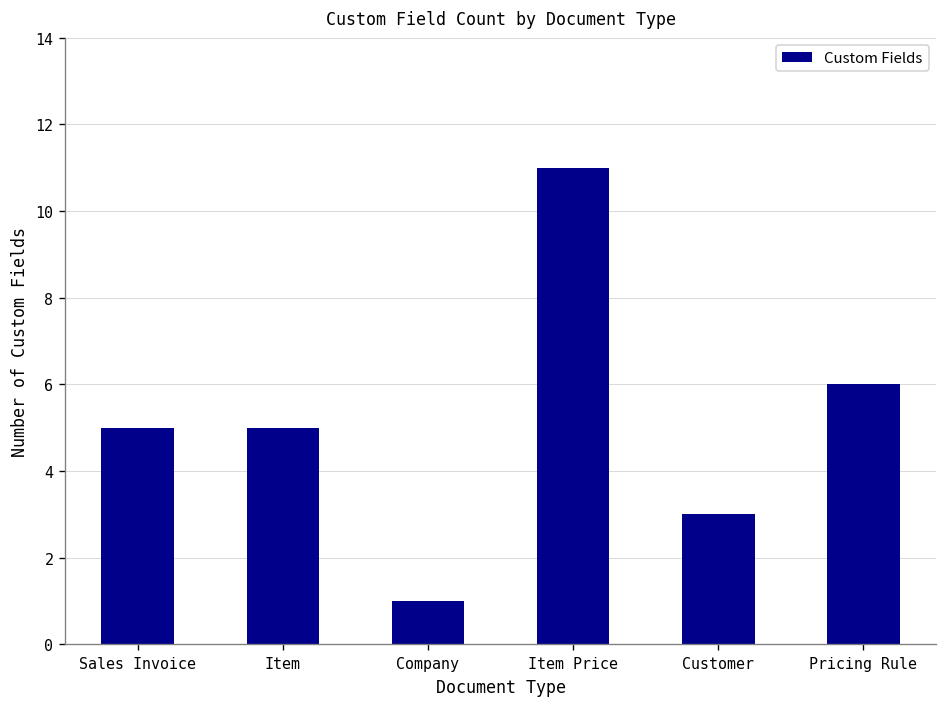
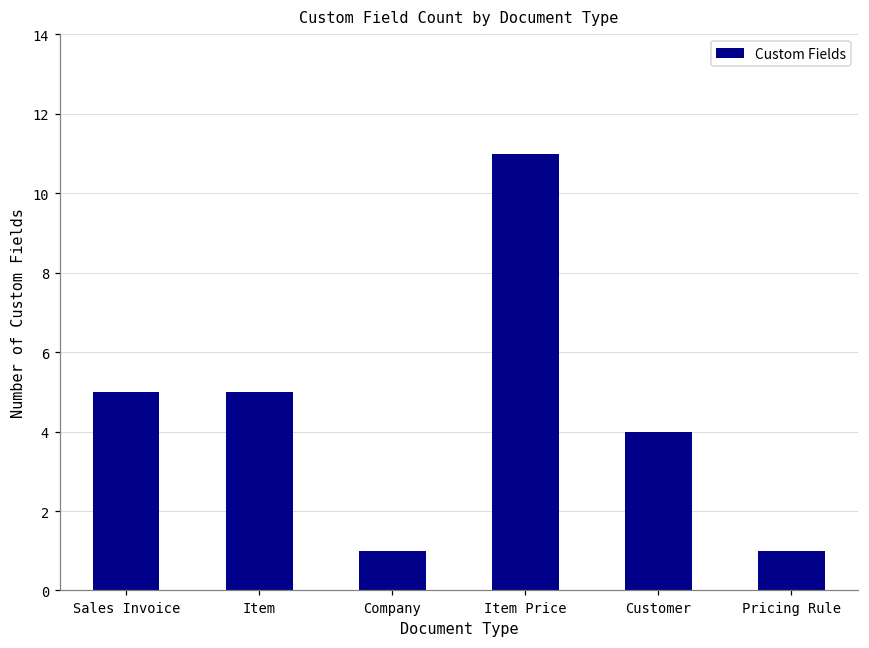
  {
    "Sales Invoice": 5,
    "Item": 5,
    "Company": 1,
    "Item Price": 11,
-   "Customer": 3,
-   "Pricing Rule": 6
+   "Customer": 4,
+   "Pricing Rule": 1
  }
